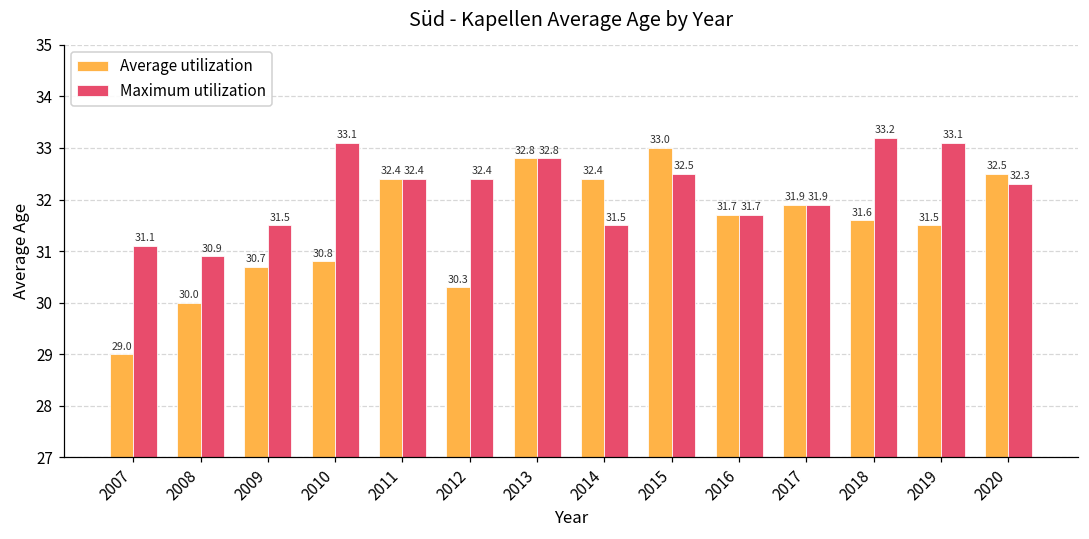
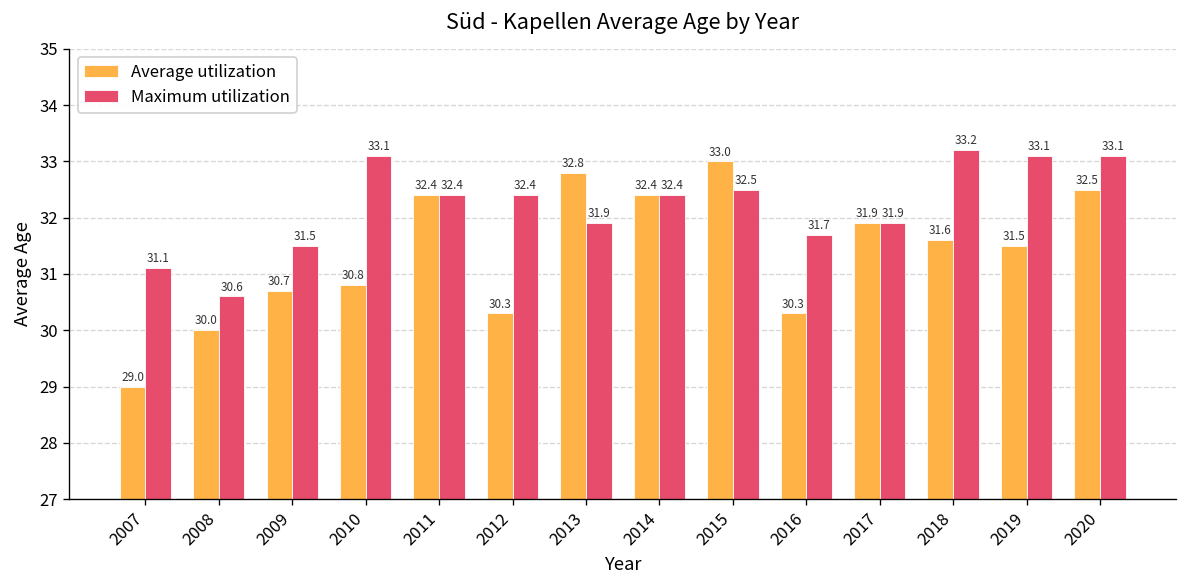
  {
    "Average utilization": {
      "2007": 29.0,
      "2008": 30.0,
      "2009": 30.7,
      "2010": 30.8,
      "2011": 32.4,
      "2012": 30.3,
      "2013": 32.8,
      "2014": 32.4,
      "2015": 33.0,
-     "2016": 31.7,
+     "2016": 30.3,
      "2017": 31.9,
      "2018": 31.6,
      "2019": 31.5,
      "2020": 32.5
    },
    "Maximum utilization": {
      "2007": 31.1,
-     "2008": 30.9,
+     "2008": 30.6,
      "2009": 31.5,
      "2010": 33.1,
      "2011": 32.4,
      "2012": 32.4,
-     "2013": 32.8,
-     "2014": 31.5,
+     "2013": 31.9,
+     "2014": 32.4,
      "2015": 32.5,
      "2016": 31.7,
      "2017": 31.9,
      "2018": 33.2,
      "2019": 33.1,
-     "2020": 32.3
+     "2020": 33.1
    }
  }
